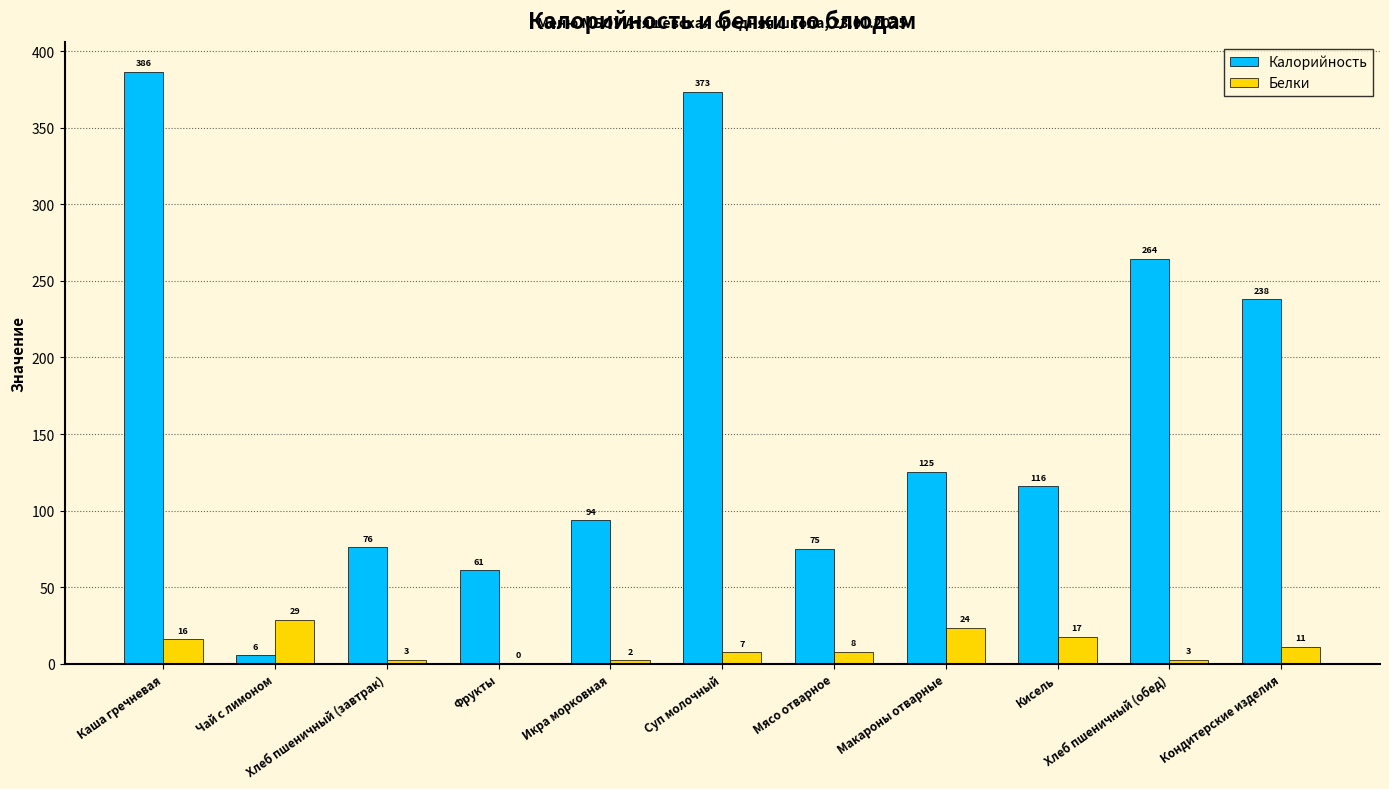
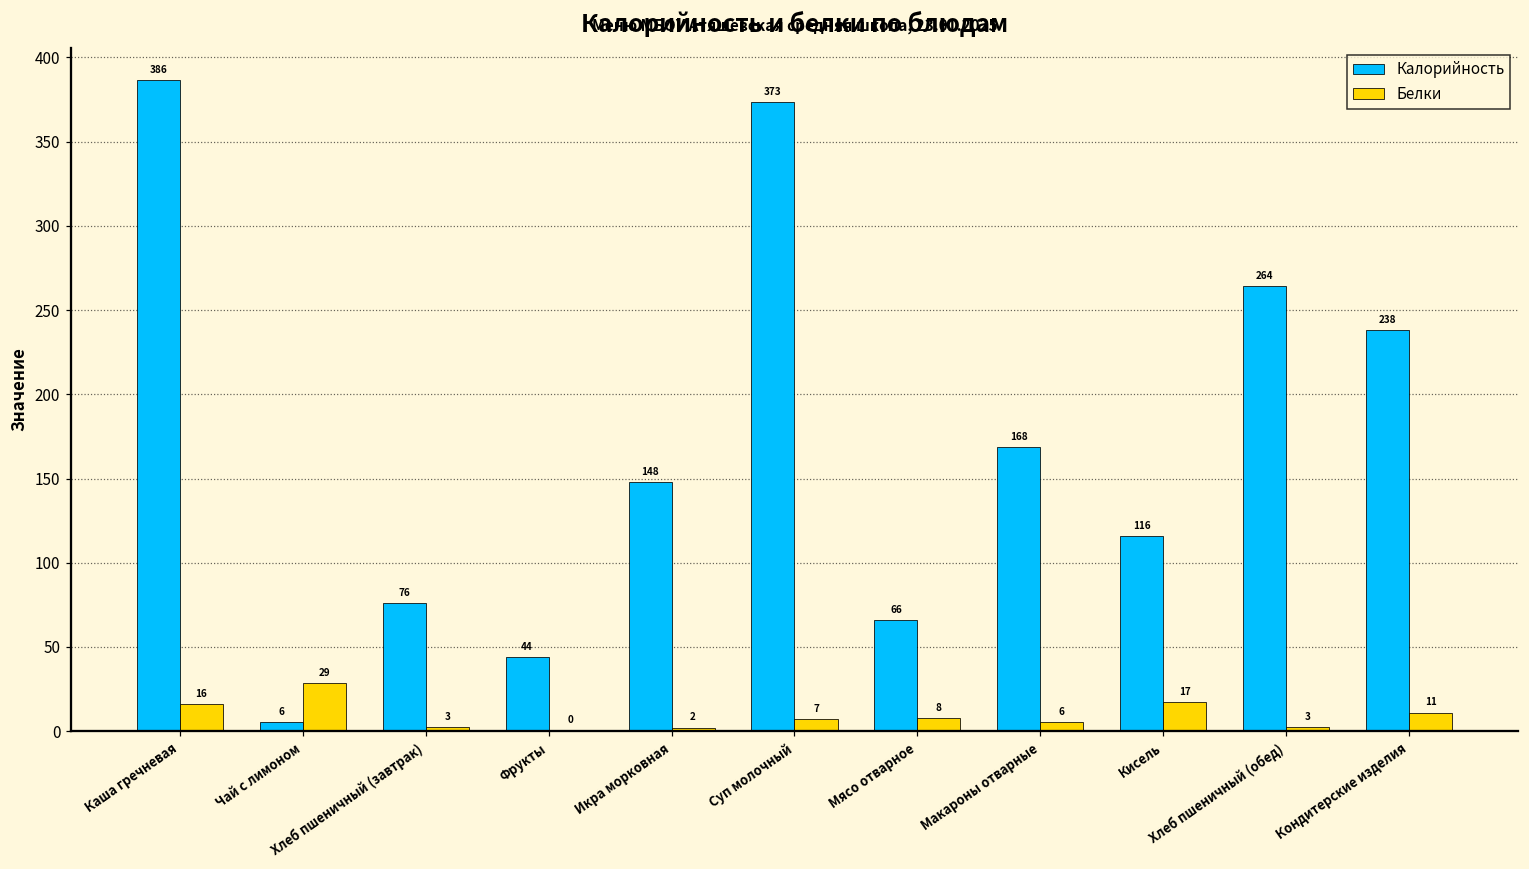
  {
    "Калорийность": {
      "Каша гречневая": 386,
      "Чай с лимоном": 6,
      "Хлеб пшеничный (завтрак)": 76,
-     "Фрукты": 61,
-     "Икра морковная": 94,
+     "Фрукты": 44,
+     "Икра морковная": 148,
      "Суп молочный": 373,
-     "Мясо отварное": 75,
-     "Макароны отварные": 125,
+     "Мясо отварное": 66,
+     "Макароны отварные": 168,
      "Кисель": 116,
      "Хлеб пшеничный (обед)": 264,
      "Кондитерские изделия": 238
    },
    "Белки": {
      "Каша гречневая": 16,
      "Чай с лимоном": 29,
      "Хлеб пшеничный (завтрак)": 3,
      "Фрукты": 0,
      "Икра морковная": 2,
      "Суп молочный": 7,
      "Мясо отварное": 8,
-     "Макароны отварные": 24,
+     "Макароны отварные": 6,
      "Кисель": 17,
      "Хлеб пшеничный (обед)": 3,
      "Кондитерские изделия": 11
    }
  }
